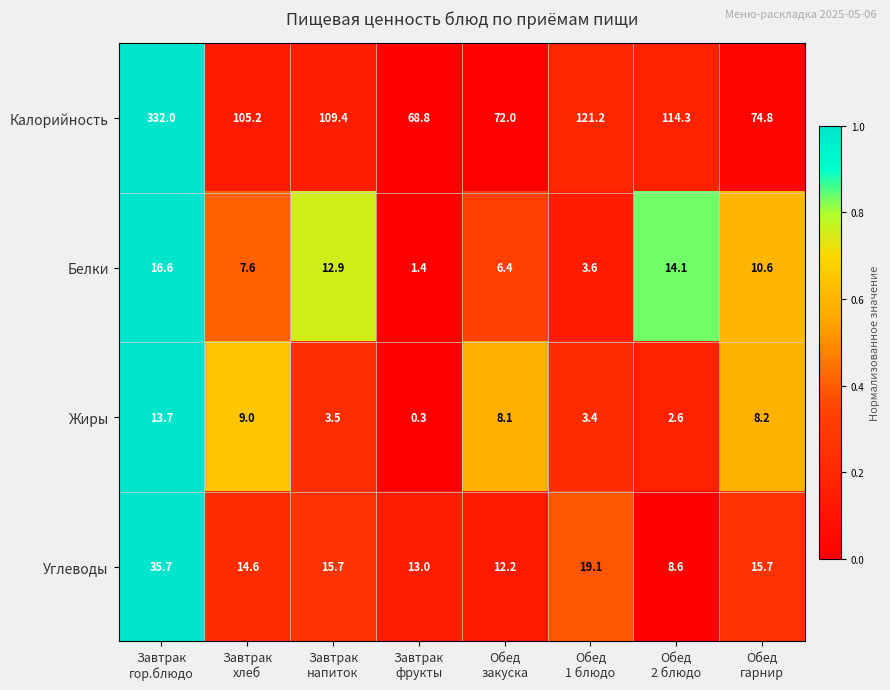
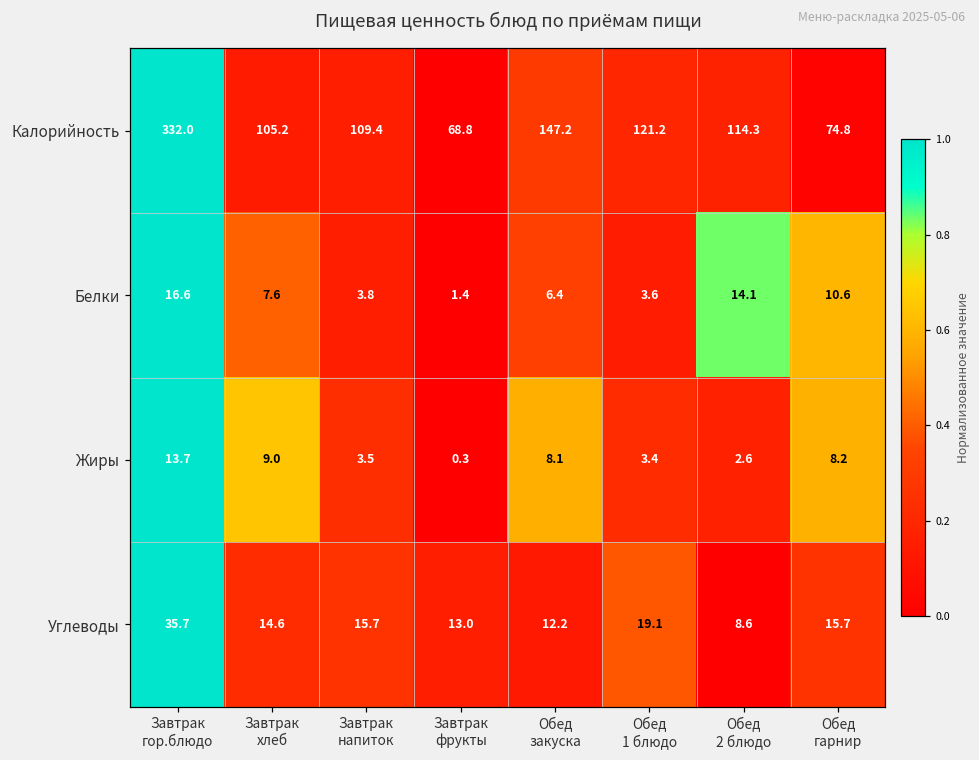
  {
    "Калорийность": {
      "Завтрак гор.блюдо": 332.0,
      "Завтрак хлеб": 105.2,
      "Завтрак напиток": 109.4,
      "Завтрак фрукты": 68.8,
-     "Обед закуска": 72.0,
+     "Обед закуска": 147.2,
      "Обед 1 блюдо": 121.2,
      "Обед 2 блюдо": 114.3,
      "Обед гарнир": 74.8
    },
    "Белки": {
      "Завтрак гор.блюдо": 16.6,
      "Завтрак хлеб": 7.6,
-     "Завтрак напиток": 12.9,
+     "Завтрак напиток": 3.8,
      "Завтрак фрукты": 1.4,
      "Обед закуска": 6.4,
      "Обед 1 блюдо": 3.6,
      "Обед 2 блюдо": 14.1,
      "Обед гарнир": 10.6
    },
    "Жиры": {
      "Завтрак гор.блюдо": 13.7,
      "Завтрак хлеб": 9.0,
      "Завтрак напиток": 3.5,
      "Завтрак фрукты": 0.3,
      "Обед закуска": 8.1,
      "Обед 1 блюдо": 3.4,
      "Обед 2 блюдо": 2.6,
      "Обед гарнир": 8.2
    },
    "Углеводы": {
      "Завтрак гор.блюдо": 35.7,
      "Завтрак хлеб": 14.6,
      "Завтрак напиток": 15.7,
      "Завтрак фрукты": 13.0,
      "Обед закуска": 12.2,
      "Обед 1 блюдо": 19.1,
      "Обед 2 блюдо": 8.6,
      "Обед гарнир": 15.7
    }
  }
